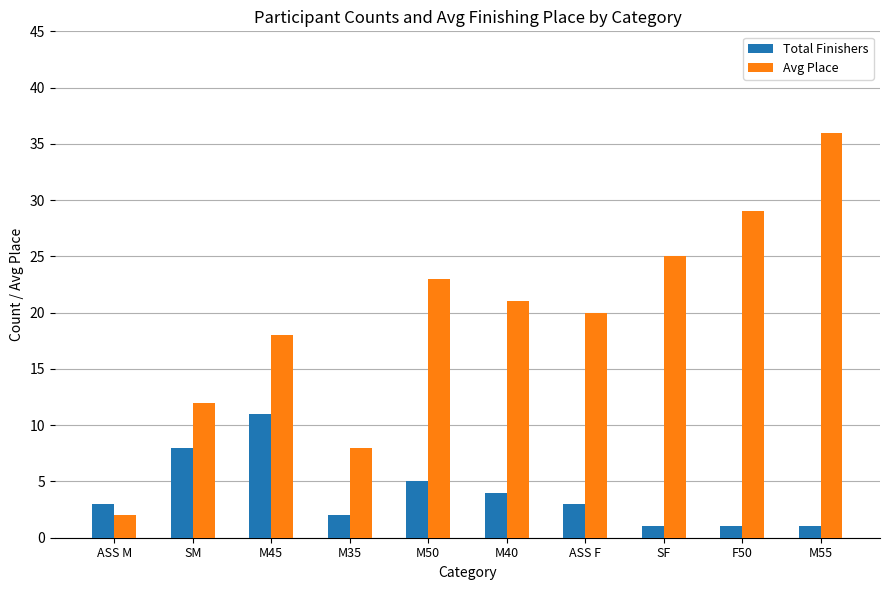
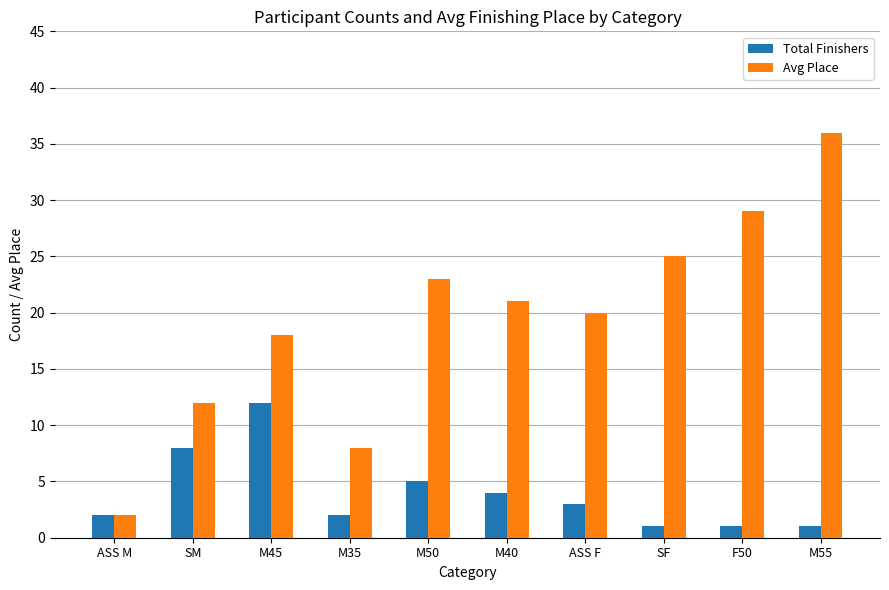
  {
    "Total Finishers": {
-     "ASS M": 3,
+     "ASS M": 2,
      "SM": 8,
-     "M45": 11,
+     "M45": 12,
      "M35": 2,
      "M50": 5,
      "M40": 4,
      "ASS F": 3,
      "SF": 1,
      "F50": 1,
      "M55": 1
    },
    "Avg Place": {
      "ASS M": 2,
      "SM": 12,
      "M45": 18,
      "M35": 8,
      "M50": 23,
      "M40": 21,
      "ASS F": 20,
      "SF": 25,
      "F50": 29,
      "M55": 36
    }
  }
